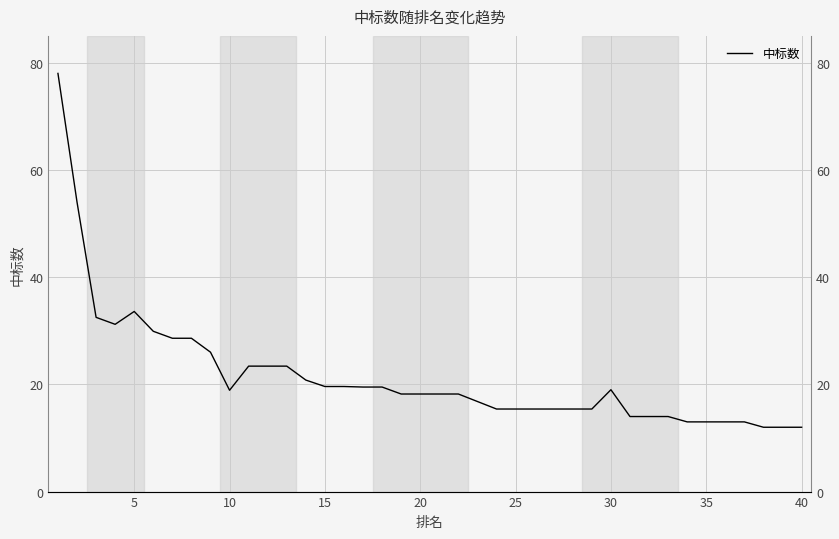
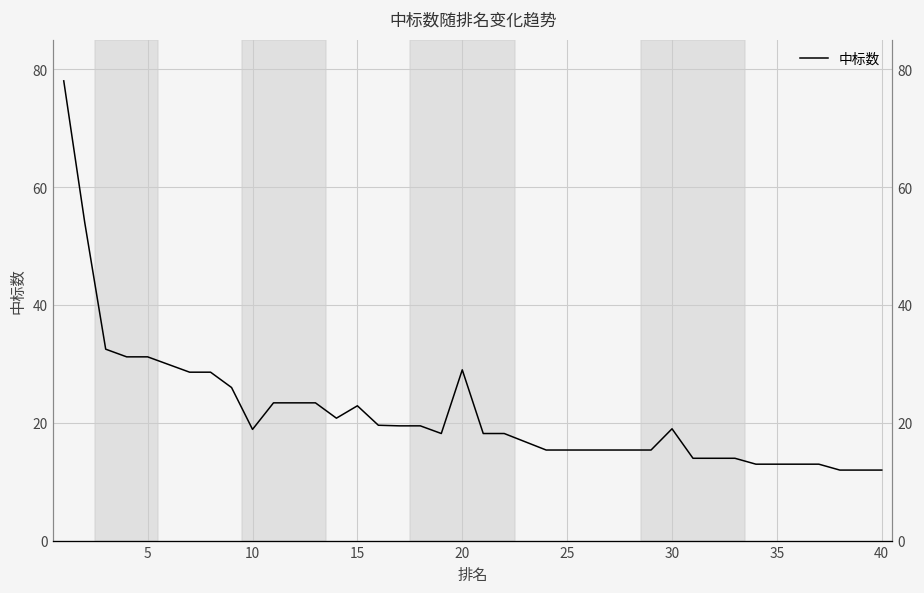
  {
-   "5": 34,
+   "5": 31,
    "10": 19,
-   "15": 20,
-   "20": 18,
+   "15": 23,
+   "20": 29,
    "25": 15,
    "30": 19,
    "35": 13,
    "40": 12
  }
